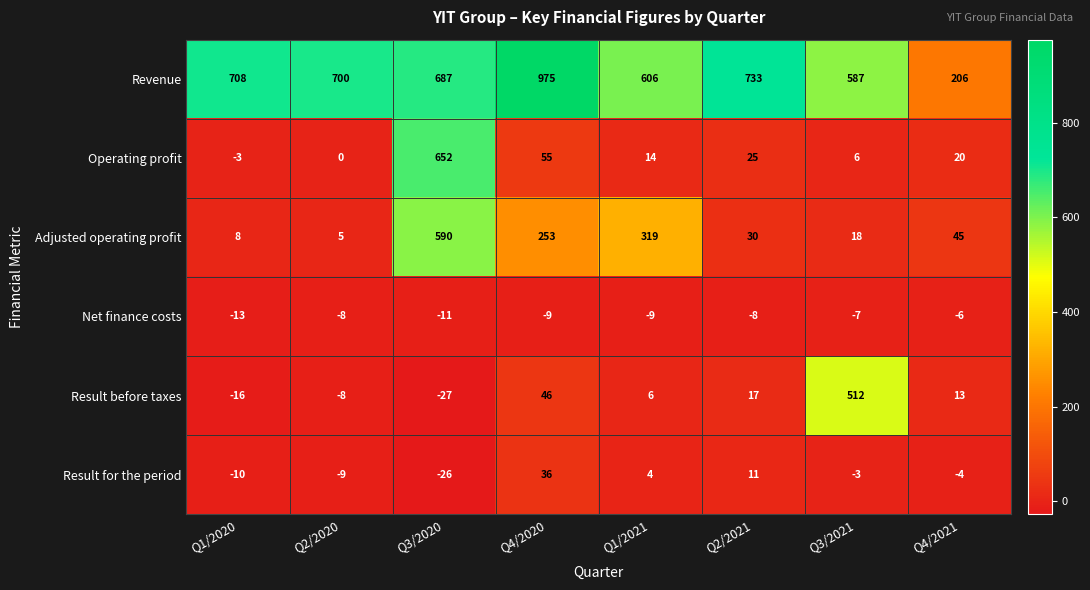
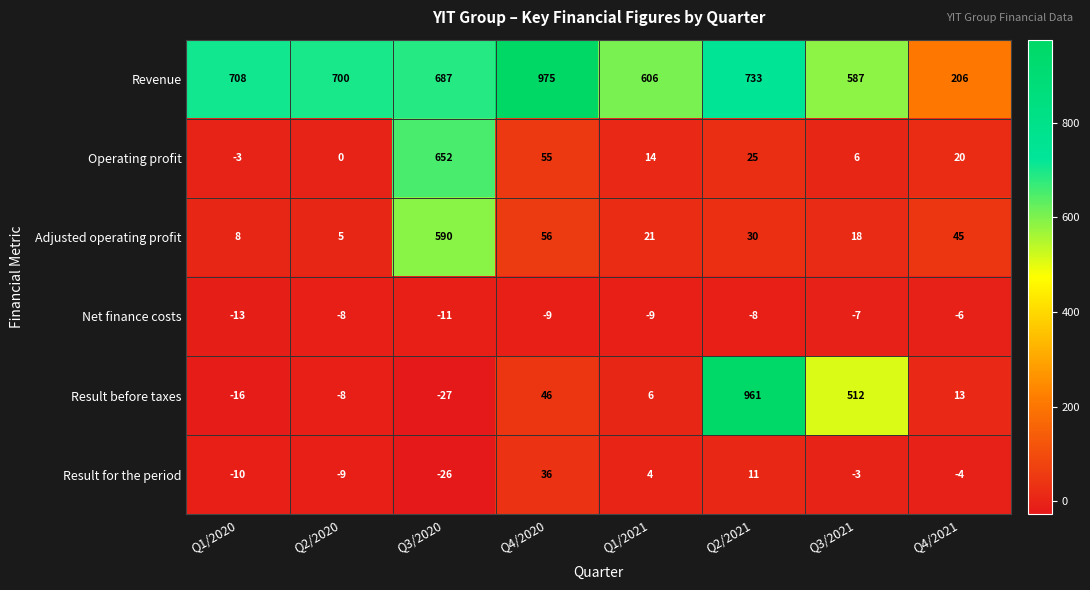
  {
    "Revenue": {
      "Q1/2020": 708,
      "Q2/2020": 700,
      "Q3/2020": 687,
      "Q4/2020": 975,
      "Q1/2021": 606,
      "Q2/2021": 733,
      "Q3/2021": 587,
      "Q4/2021": 206
    },
    "Operating profit": {
      "Q1/2020": -3,
      "Q2/2020": 0,
      "Q3/2020": 652,
      "Q4/2020": 55,
      "Q1/2021": 14,
      "Q2/2021": 25,
      "Q3/2021": 6,
      "Q4/2021": 20
    },
    "Adjusted operating profit": {
      "Q1/2020": 8,
      "Q2/2020": 5,
      "Q3/2020": 590,
-     "Q4/2020": 253,
-     "Q1/2021": 319,
+     "Q4/2020": 56,
+     "Q1/2021": 21,
      "Q2/2021": 30,
      "Q3/2021": 18,
      "Q4/2021": 45
    },
    "Net finance costs": {
      "Q1/2020": -13,
      "Q2/2020": -8,
      "Q3/2020": -11,
      "Q4/2020": -9,
      "Q1/2021": -9,
      "Q2/2021": -8,
      "Q3/2021": -7,
      "Q4/2021": -6
    },
    "Result before taxes": {
      "Q1/2020": -16,
      "Q2/2020": -8,
      "Q3/2020": -27,
      "Q4/2020": 46,
      "Q1/2021": 6,
-     "Q2/2021": 17,
+     "Q2/2021": 961,
      "Q3/2021": 512,
      "Q4/2021": 13
    },
    "Result for the period": {
      "Q1/2020": -10,
      "Q2/2020": -9,
      "Q3/2020": -26,
      "Q4/2020": 36,
      "Q1/2021": 4,
      "Q2/2021": 11,
      "Q3/2021": -3,
      "Q4/2021": -4
    }
  }
